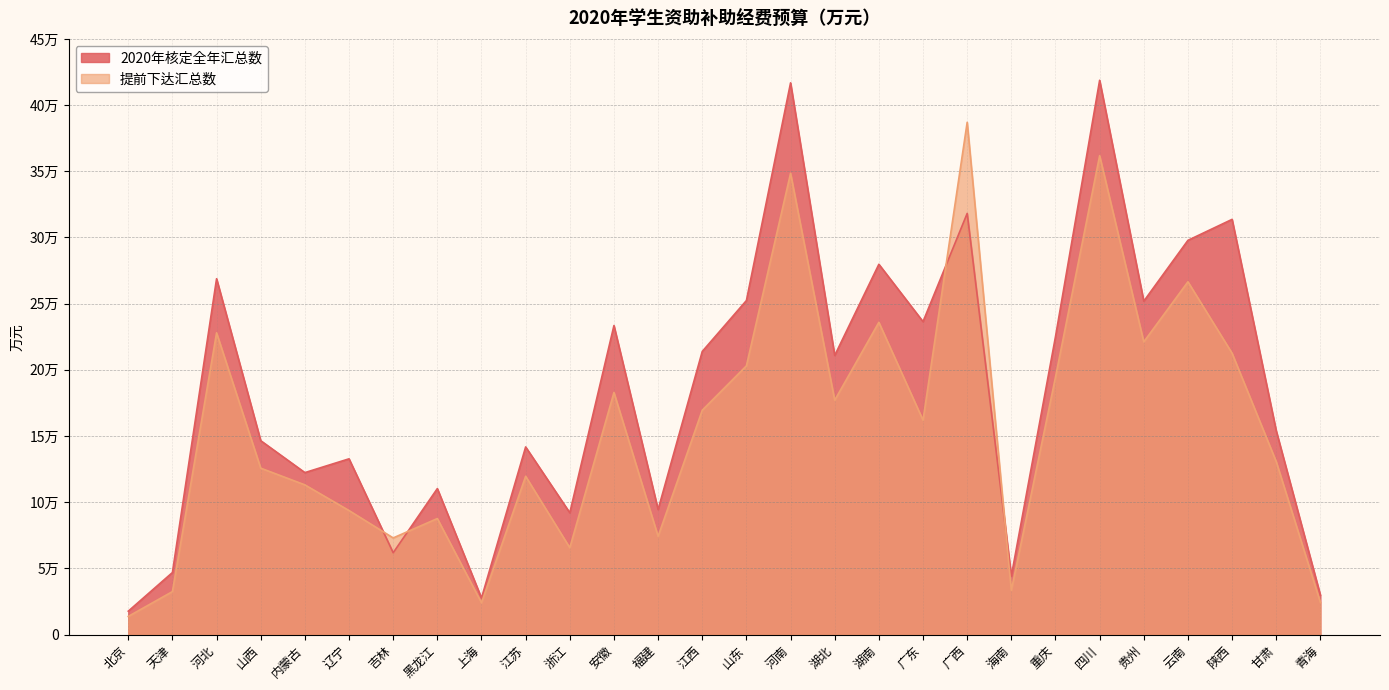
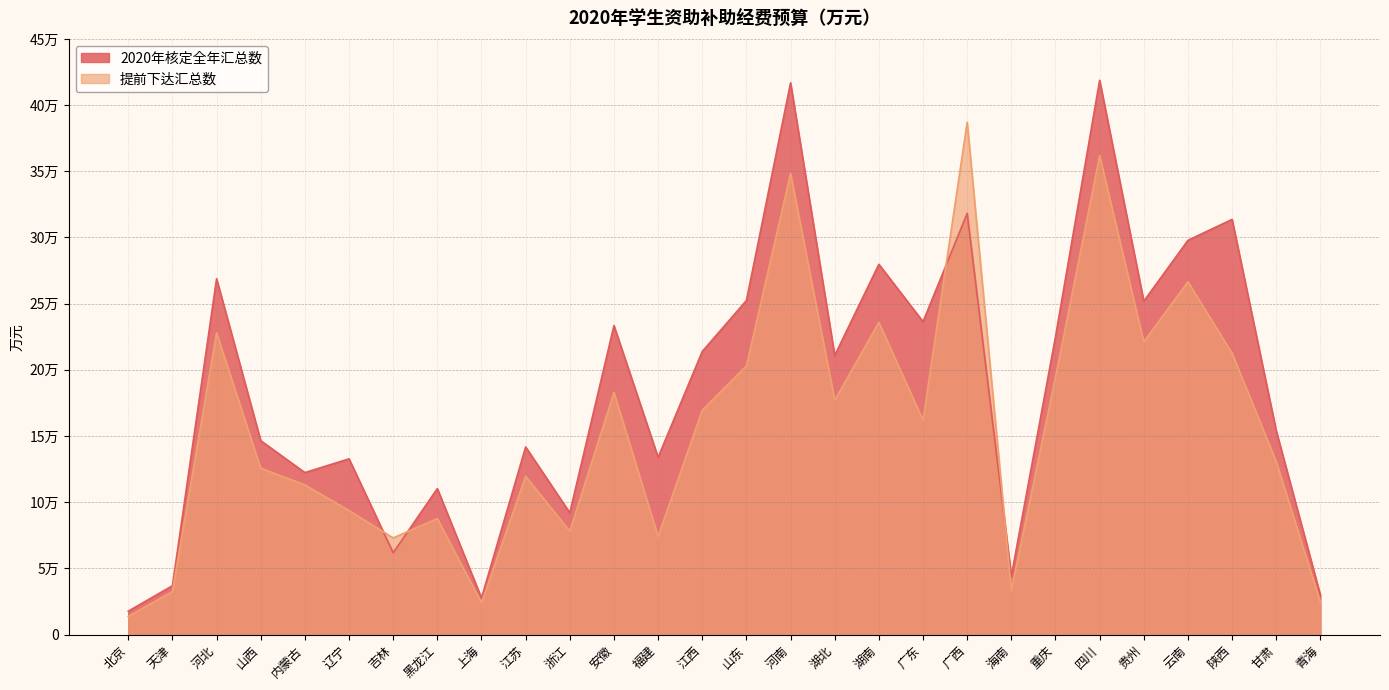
  {
    "2020年核定全年汇总数": {
      "北京": "1.8万",
-     "天津": "4.7万",
+     "天津": "3.7万",
      "河北": "26.9万",
      "山西": "14.6万",
      "内蒙古": "12.2万",
      "辽宁": "13.3万",
      "吉林": "6.2万",
      "黑龙江": "11.0万",
      "上海": "2.8万",
      "江苏": "14.2万",
      "浙江": "9.2万",
      "安徽": "23.3万",
-     "福建": "9.4万",
+     "福建": "13.4万",
      "江西": "21.4万",
      "山东": "25.2万",
      "河南": "41.7万",
      "湖北": "21.1万",
      "湖南": "28.0万",
      "广东": "23.6万",
      "广西": "31.8万",
      "海南": "4.4万",
      "重庆": "22.5万",
      "四川": "41.9万",
      "贵州": "25.2万",
      "云南": "29.8万",
      "陕西": "31.4万",
      "甘肃": "15.4万",
      "青海": "3.0万"
    },
    "提前下达汇总数": {
      "北京": "1.4万",
      "天津": "3.2万",
      "河北": "22.8万",
      "山西": "12.6万",
      "内蒙古": "11.3万",
      "辽宁": "9.4万",
      "吉林": "7.3万",
      "黑龙江": "8.8万",
      "上海": "2.4万",
      "江苏": "12.0万",
-     "浙江": "6.6万",
+     "浙江": "7.8万",
      "安徽": "18.3万",
      "福建": "7.4万",
      "江西": "16.9万",
      "山东": "20.3万",
      "河南": "34.8万",
      "湖北": "17.7万",
      "湖南": "23.6万",
      "广东": "16.2万",
      "广西": "38.7万",
      "海南": "3.3万",
      "重庆": "19.4万",
      "四川": "36.2万",
      "贵州": "22.1万",
      "云南": "26.7万",
      "陕西": "21.3万",
      "甘肃": "13.1万",
      "青海": "2.4万"
    }
  }
